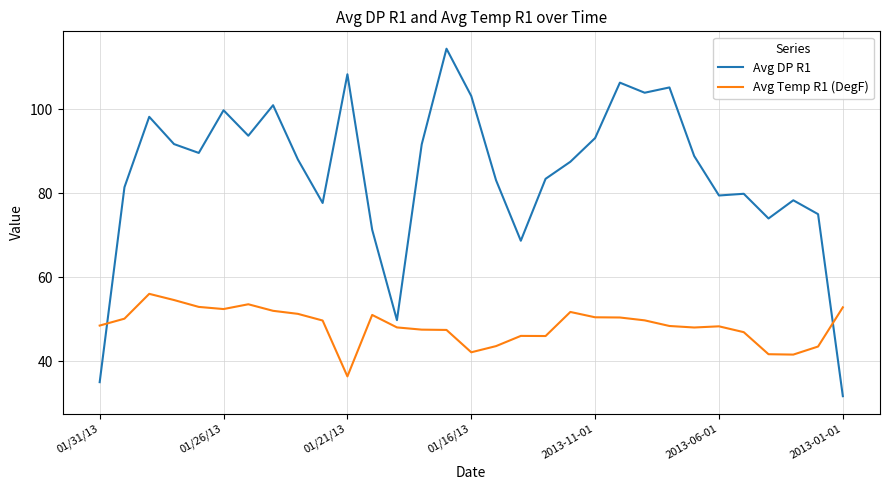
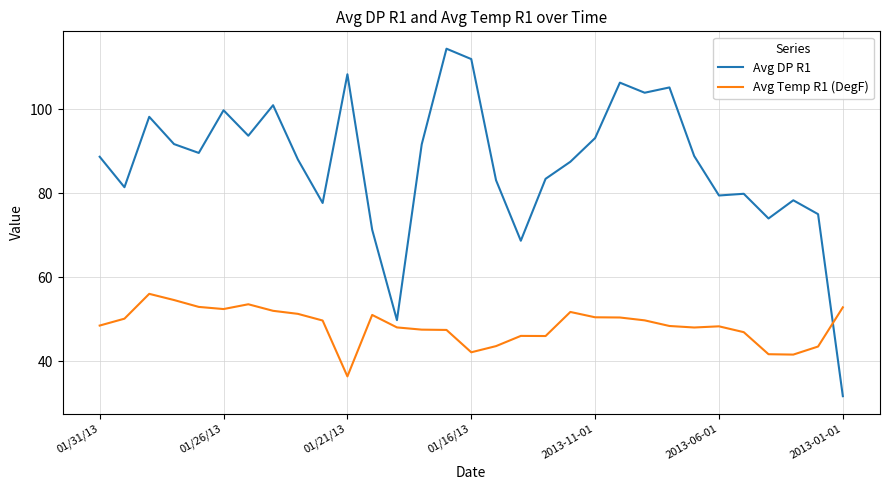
  {
    "Avg DP R1": {
-     "01/31/13": 35,
+     "01/31/13": 89,
      "01/26/13": 100,
      "01/21/13": 108,
-     "01/16/13": 103,
+     "01/16/13": 112,
      "2013-11-01": 93,
      "2013-06-01": 79,
      "2013-01-01": 32
    },
    "Avg Temp R1 (DegF)": {
      "01/31/13": 49,
      "01/26/13": 52,
      "01/21/13": 36,
      "01/16/13": 42,
      "2013-11-01": 50,
      "2013-06-01": 48,
      "2013-01-01": 53
    }
  }
